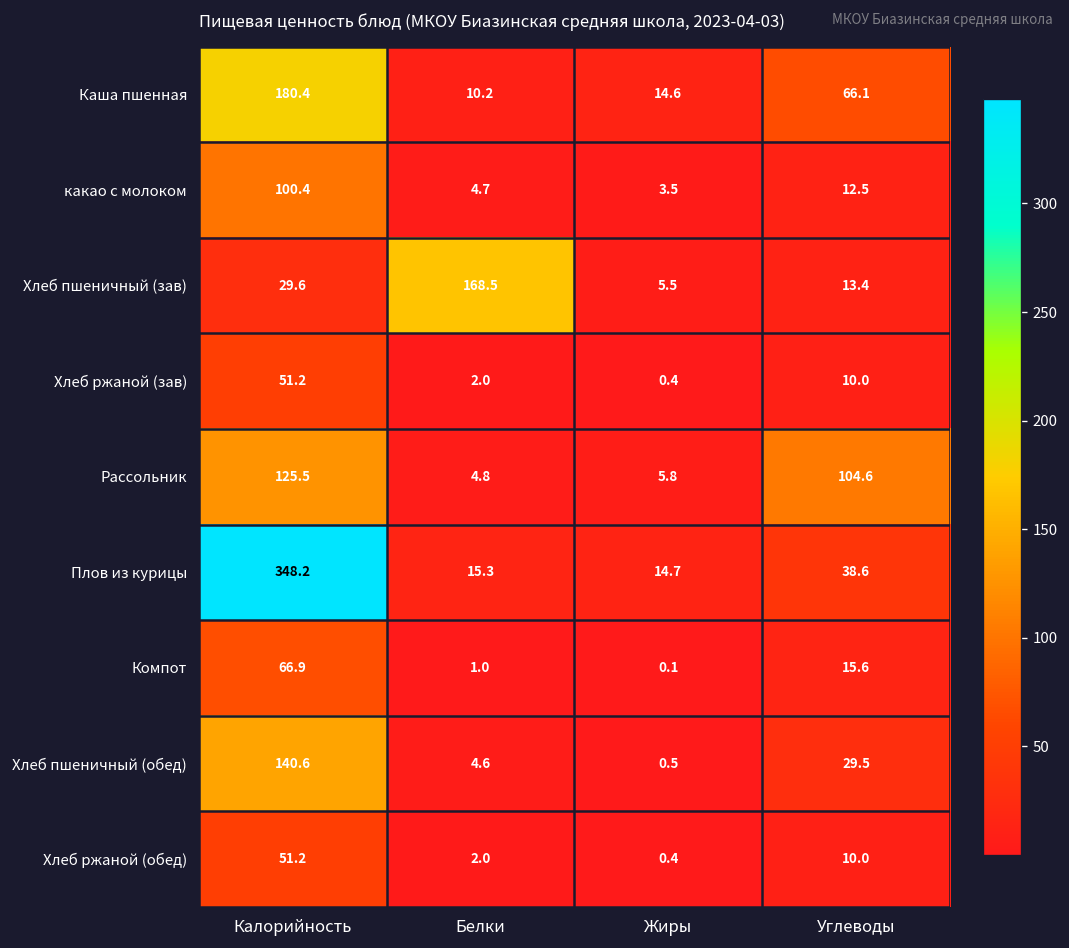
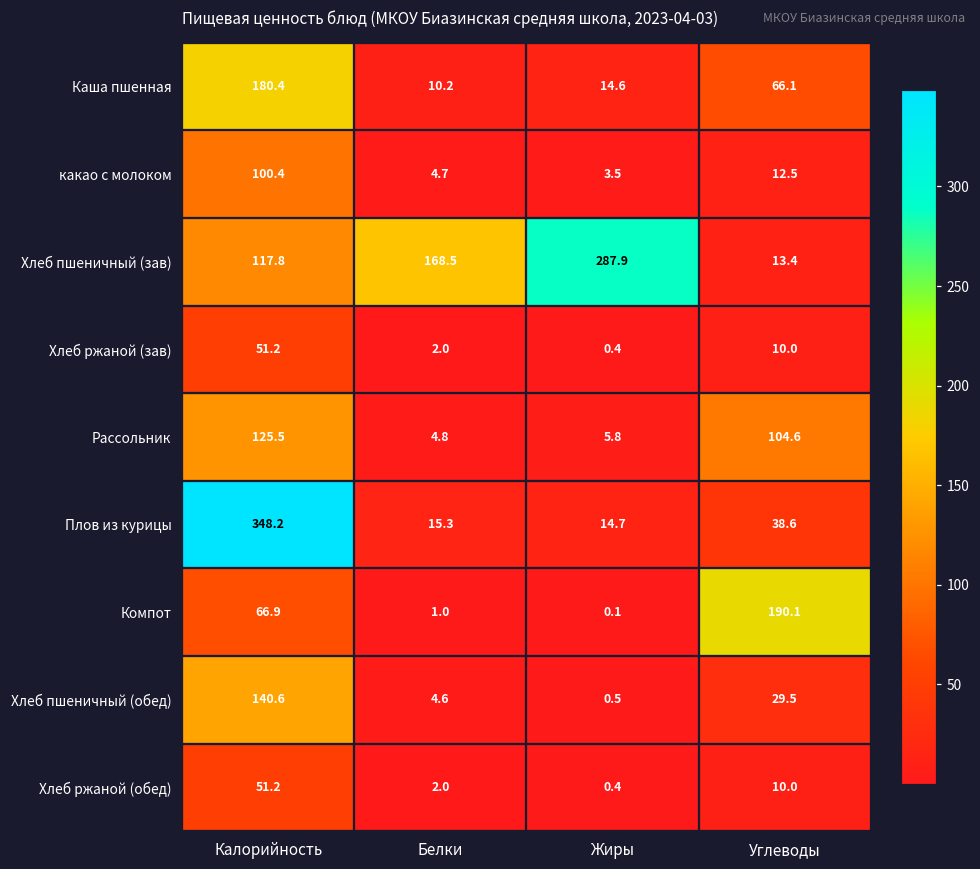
  {
    "Каша пшенная": {
      "Калорийность": 180.4,
      "Белки": 10.2,
      "Жиры": 14.6,
      "Углеводы": 66.1
    },
    "какао с молоком": {
      "Калорийность": 100.4,
      "Белки": 4.7,
      "Жиры": 3.5,
      "Углеводы": 12.5
    },
    "Хлеб пшеничный (зав)": {
-     "Калорийность": 29.6,
+     "Калорийность": 117.8,
      "Белки": 168.5,
-     "Жиры": 5.5,
+     "Жиры": 287.9,
      "Углеводы": 13.4
    },
    "Хлеб ржаной (зав)": {
      "Калорийность": 51.2,
      "Белки": 2.0,
      "Жиры": 0.4,
      "Углеводы": 10.0
    },
    "Рассольник": {
      "Калорийность": 125.5,
      "Белки": 4.8,
      "Жиры": 5.8,
      "Углеводы": 104.6
    },
    "Плов из курицы": {
      "Калорийность": 348.2,
      "Белки": 15.3,
      "Жиры": 14.7,
      "Углеводы": 38.6
    },
    "Компот": {
      "Калорийность": 66.9,
      "Белки": 1.0,
      "Жиры": 0.1,
-     "Углеводы": 15.6
+     "Углеводы": 190.1
    },
    "Хлеб пшеничный (обед)": {
      "Калорийность": 140.6,
      "Белки": 4.6,
      "Жиры": 0.5,
      "Углеводы": 29.5
    },
    "Хлеб ржаной (обед)": {
      "Калорийность": 51.2,
      "Белки": 2.0,
      "Жиры": 0.4,
      "Углеводы": 10.0
    }
  }
